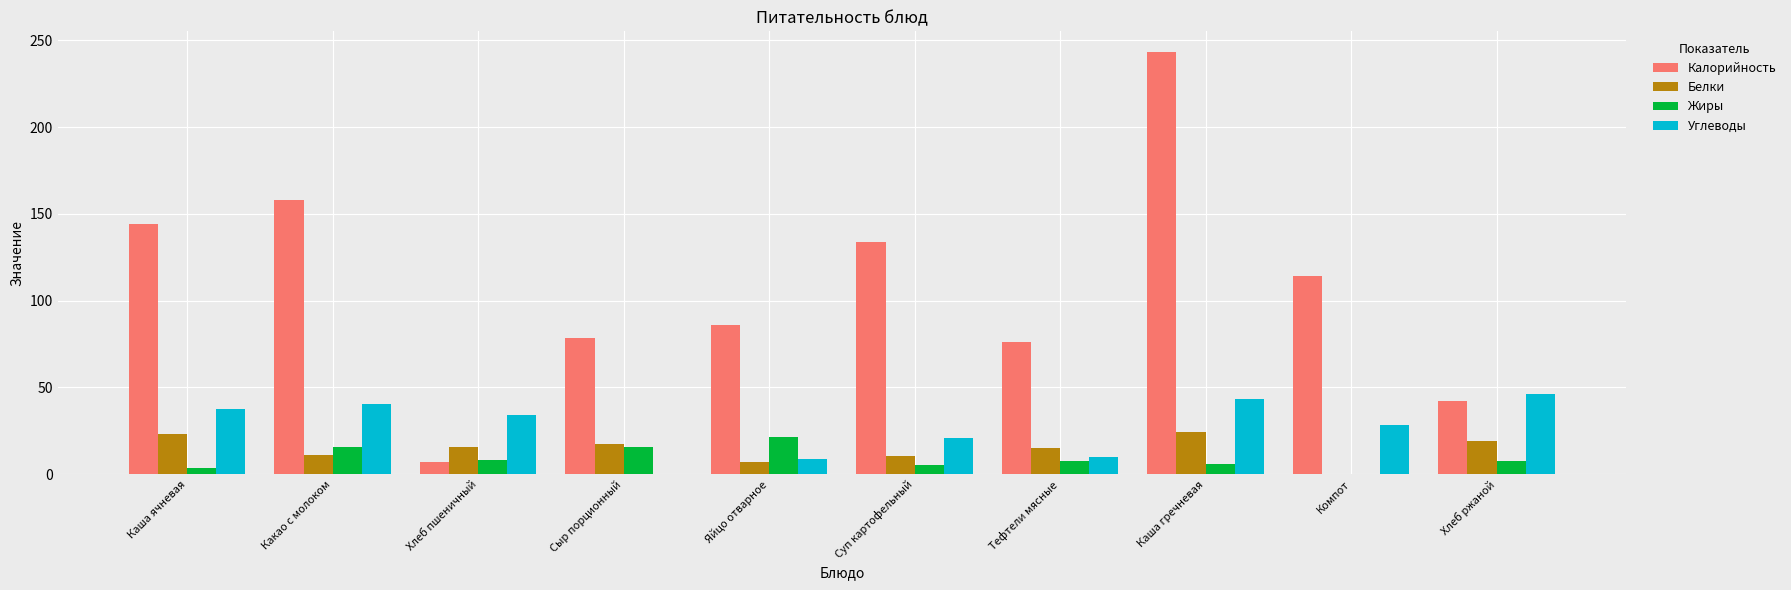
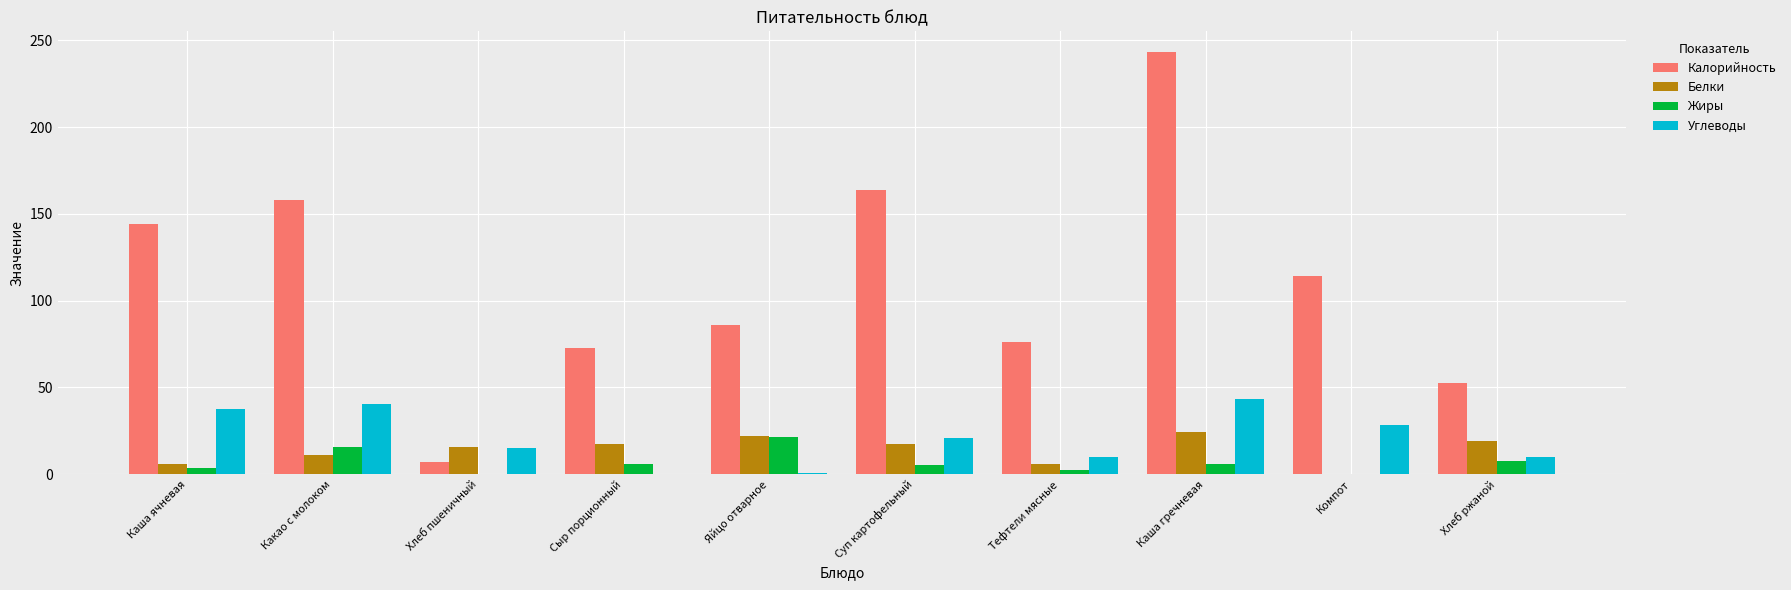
  {
    "Калорийность": {
      "Каша ячневая": 144,
      "Какао с молоком": 158,
      "Хлеб пшеничный": 7,
-     "Сыр порционный": 78,
+     "Сыр порционный": 73,
      "Яйцо отварное": 86,
-     "Суп картофельный": 134,
+     "Суп картофельный": 164,
      "Тефтели мясные": 76,
      "Каша гречневая": 243,
      "Компот": 114,
-     "Хлеб ржаной": 42
+     "Хлеб ржаной": 52
    },
    "Белки": {
-     "Каша ячневая": 23,
+     "Каша ячневая": 6,
      "Какао с молоком": 11,
      "Хлеб пшеничный": 16,
      "Сыр порционный": 17,
-     "Яйцо отварное": 7,
-     "Суп картофельный": 10,
-     "Тефтели мясные": 15,
+     "Яйцо отварное": 22,
+     "Суп картофельный": 18,
+     "Тефтели мясные": 6,
      "Каша гречневая": 24,
      "Хлеб ржаной": 19
    },
    "Жиры": {
      "Каша ячневая": 3,
      "Какао с молоком": 16,
-     "Хлеб пшеничный": 8,
-     "Сыр порционный": 15,
+     "Хлеб пшеничный": 0,
+     "Сыр порционный": 6,
      "Яйцо отварное": 21,
      "Суп картофельный": 5,
-     "Тефтели мясные": 8,
+     "Тефтели мясные": 3,
      "Каша гречневая": 6,
      "Хлеб ржаной": 8
    },
    "Углеводы": {
      "Каша ячневая": 38,
      "Какао с молоком": 41,
-     "Хлеб пшеничный": 34,
+     "Хлеб пшеничный": 15,
      "Сыр порционный": 0,
-     "Яйцо отварное": 9,
+     "Яйцо отварное": 0,
      "Суп картофельный": 21,
      "Тефтели мясные": 10,
      "Каша гречневая": 43,
      "Компот": 28,
-     "Хлеб ржаной": 46
+     "Хлеб ржаной": 10
    }
  }
